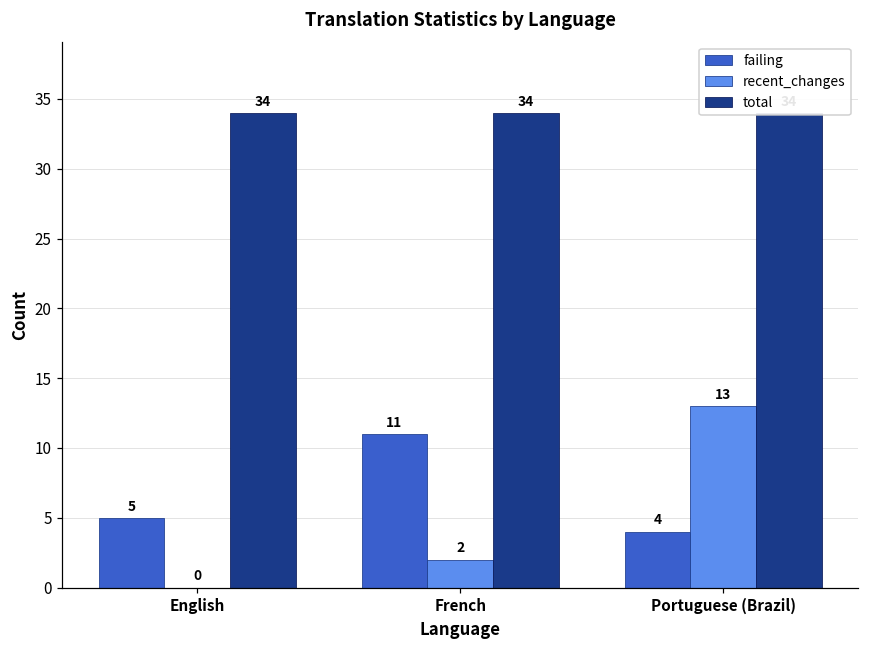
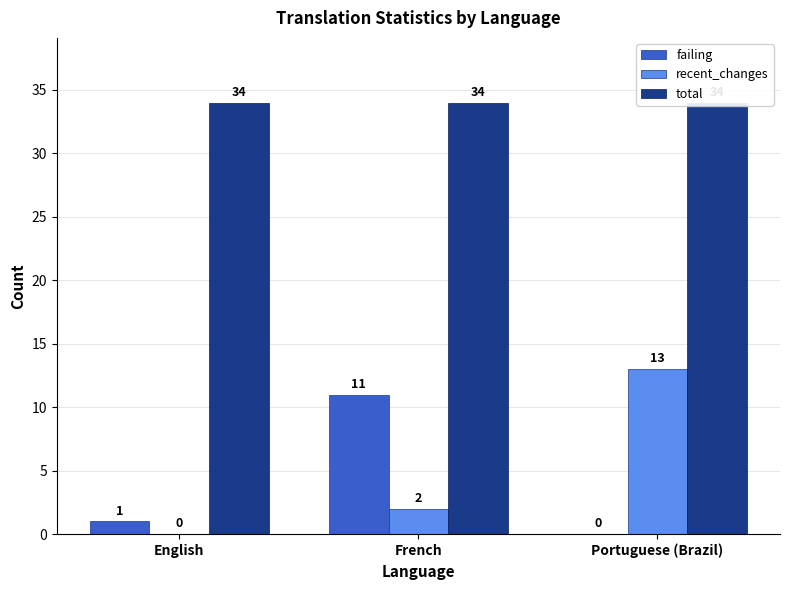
  {
    "failing": {
-     "English": 5,
+     "English": 1,
      "French": 11,
-     "Portuguese (Brazil)": 4
+     "Portuguese (Brazil)": 0
    },
    "recent_changes": {
      "English": 0,
      "French": 2,
      "Portuguese (Brazil)": 13
    },
    "total": {
      "English": 34,
      "French": 34
    }
  }
